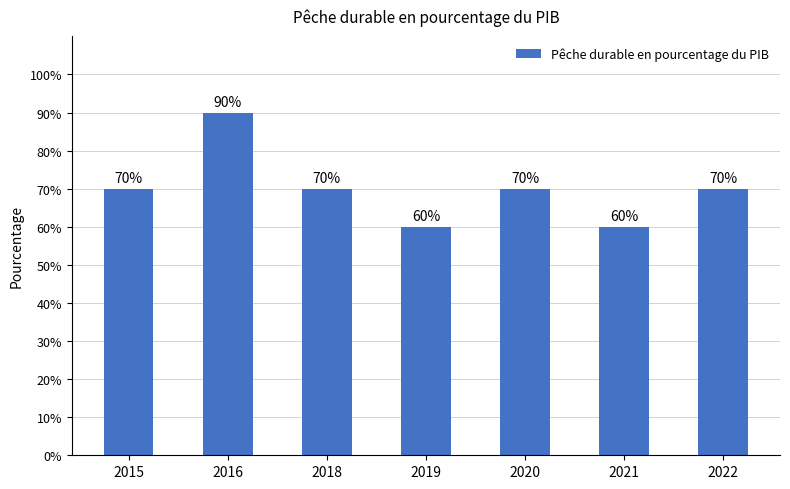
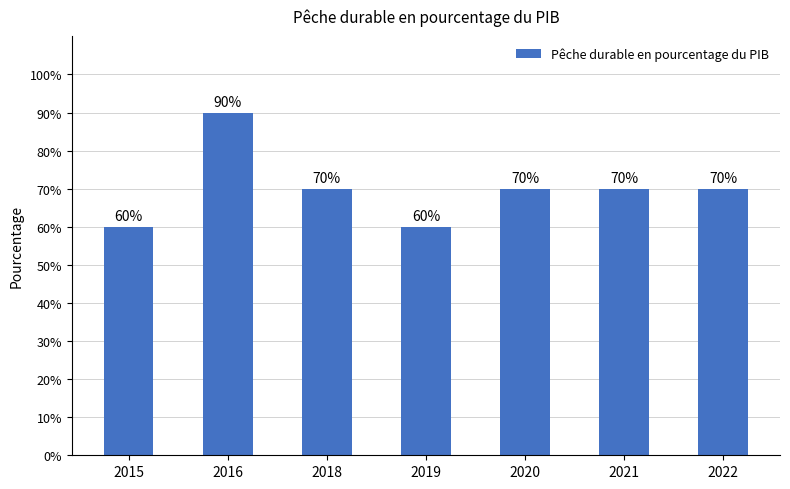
  {
-   "2015": "70%",
+   "2015": "60%",
    "2016": "90%",
    "2018": "70%",
    "2019": "60%",
    "2020": "70%",
-   "2021": "60%",
+   "2021": "70%",
    "2022": "70%"
  }
